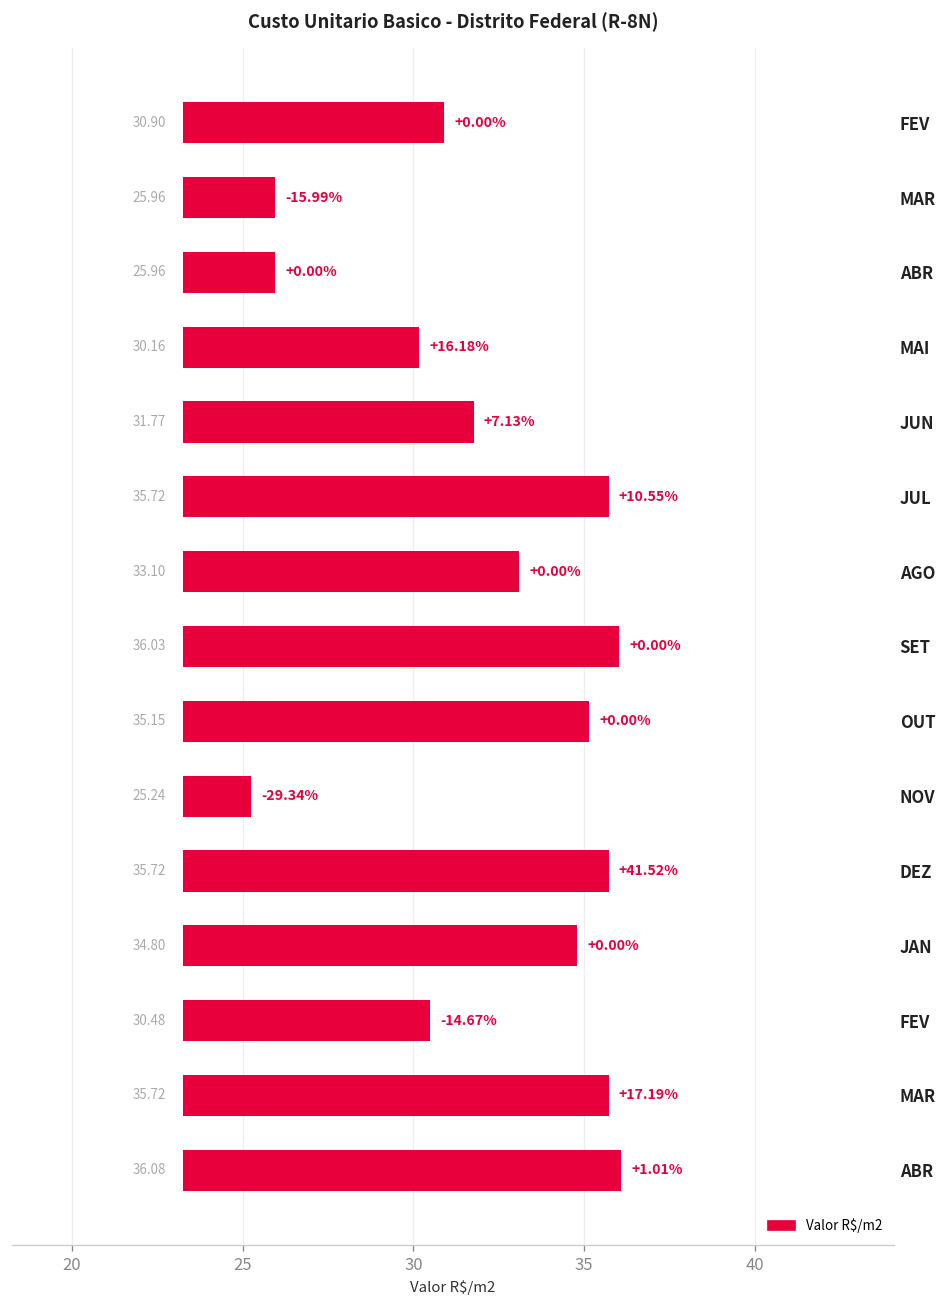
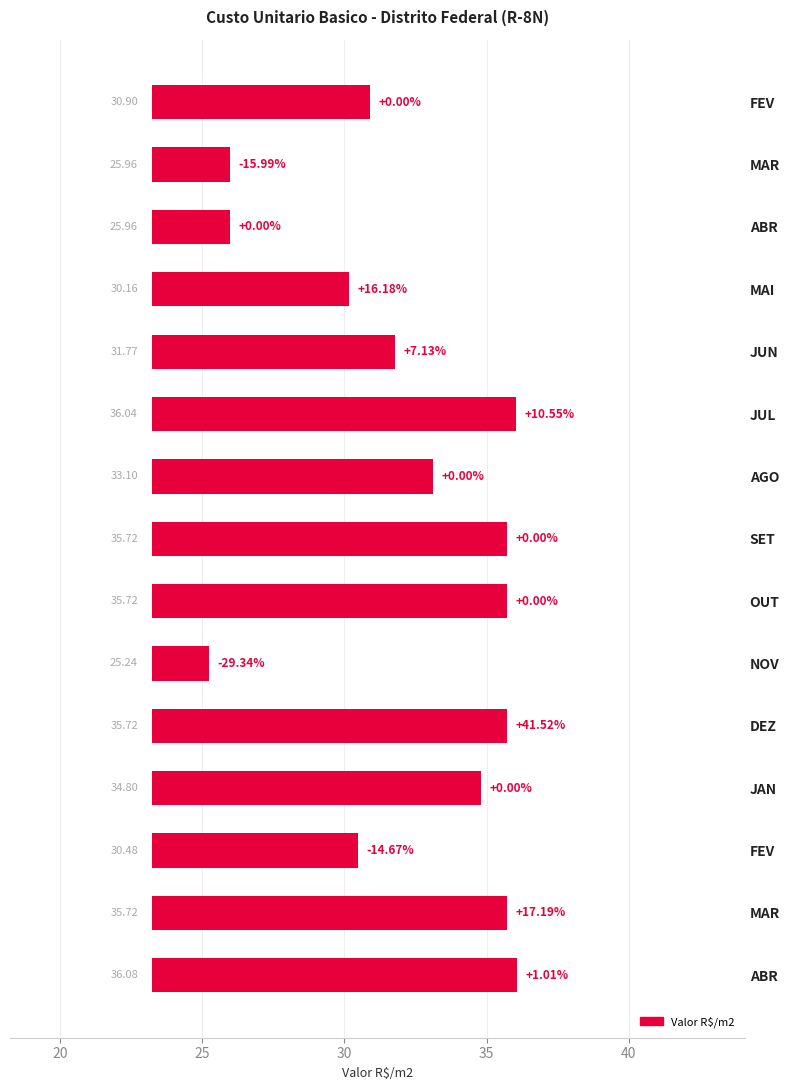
  {
-   "JUL": 35.72,
-   "SET": 36.03,
-   "OUT": 35.15
+   "JUL": 36.04,
+   "SET": 35.72,
+   "OUT": 35.72
  }
